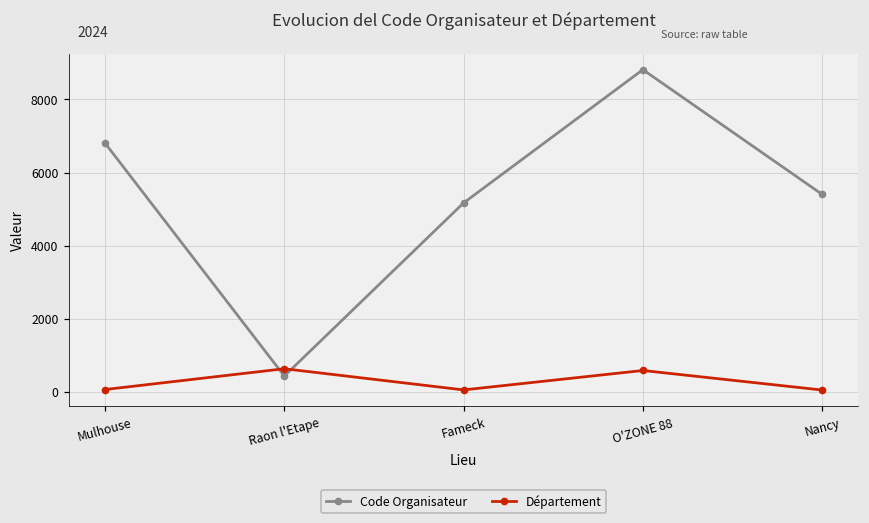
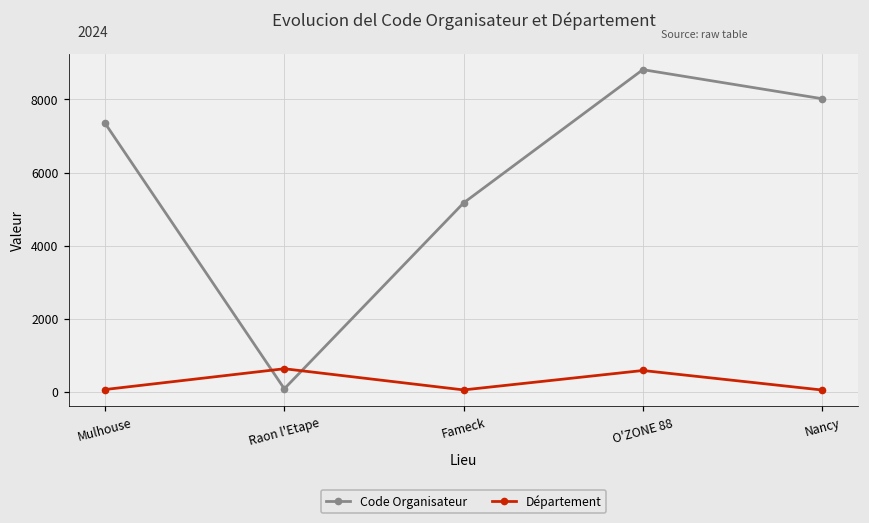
  {
    "Code Organisateur": {
-     "Mulhouse": 6800,
-     "Raon l'Etape": 400,
+     "Mulhouse": 7300,
+     "Raon l'Etape": 100,
      "Fameck": 5200,
      "O'ZONE 88": 8800,
-     "Nancy": 5400
+     "Nancy": 8000
    },
    "Département": {
      "Mulhouse": 100,
      "Raon l'Etape": 600,
      "Fameck": 100,
      "O'ZONE 88": 600,
      "Nancy": 100
    }
  }
